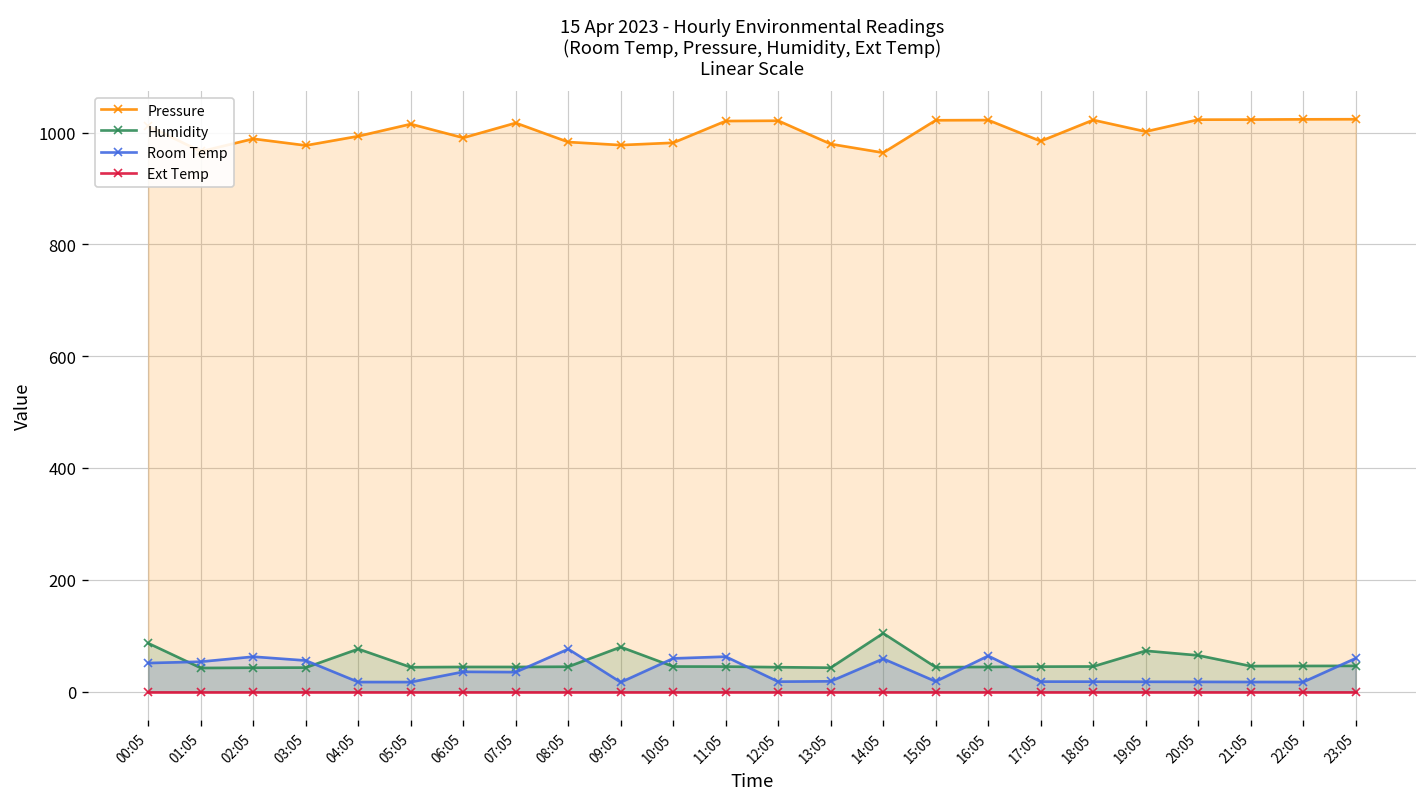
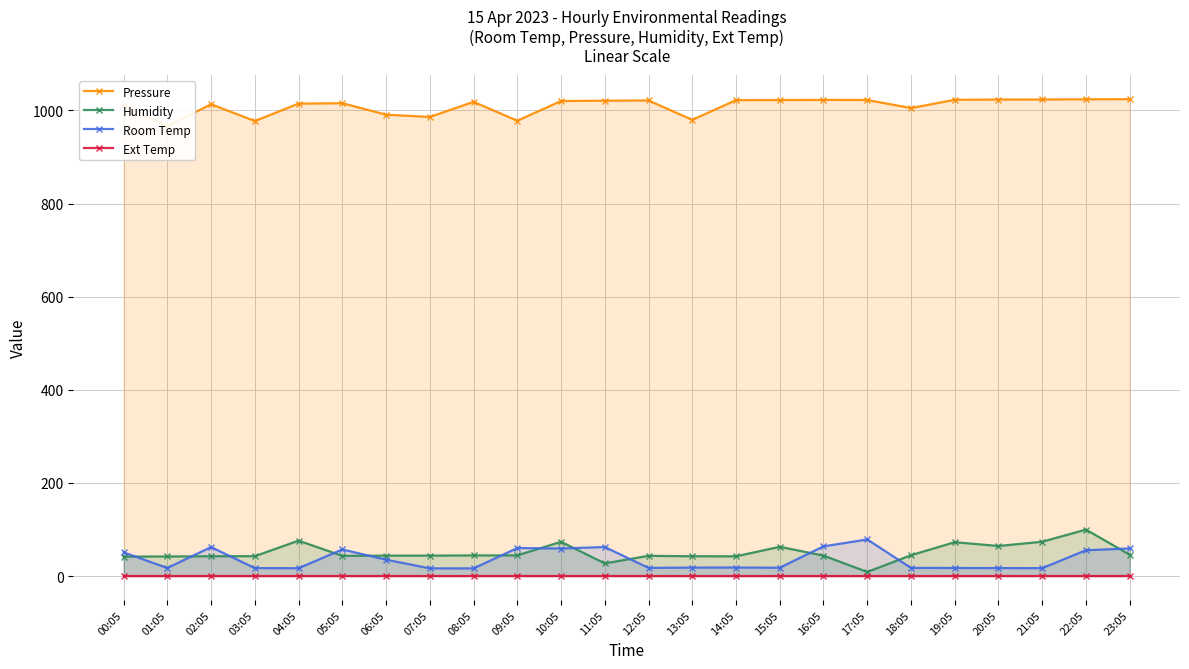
  {
    "Pressure": {
-     "02:05": 990,
+     "02:05": 1010,
      "03:05": 980,
-     "04:05": 990,
+     "04:05": 1010,
      "05:05": 1020,
      "06:05": 990,
-     "07:05": 1020,
-     "08:05": 980,
+     "07:05": 990,
+     "08:05": 1020,
      "09:05": 980,
-     "10:05": 980,
+     "10:05": 1020,
      "11:05": 1020,
      "12:05": 1020,
      "13:05": 980,
-     "14:05": 960,
+     "14:05": 1020,
      "15:05": 1020,
      "16:05": 1020,
-     "17:05": 980,
-     "18:05": 1020,
-     "19:05": 1000,
+     "17:05": 1020,
+     "18:05": 1010,
+     "19:05": 1020,
      "20:05": 1020,
      "21:05": 1020,
      "22:05": 1020,
      "23:05": 1020
    },
    "Humidity": {
-     "00:05": 90,
+     "00:05": 40,
      "01:05": 40,
      "02:05": 40,
      "03:05": 40,
      "04:05": 80,
      "05:05": 40,
      "06:05": 40,
      "07:05": 40,
      "08:05": 40,
-     "09:05": 80,
-     "10:05": 40,
-     "11:05": 40,
+     "09:05": 40,
+     "10:05": 70,
+     "11:05": 30,
      "12:05": 40,
      "13:05": 40,
-     "14:05": 100,
-     "15:05": 40,
+     "14:05": 40,
+     "15:05": 60,
      "16:05": 40,
-     "17:05": 40,
+     "17:05": 10,
      "18:05": 40,
      "19:05": 70,
      "20:05": 60,
-     "21:05": 50,
-     "22:05": 50,
+     "21:05": 70,
+     "22:05": 100,
      "23:05": 50
    },
    "Room Temp": {
      "00:05": 50,
-     "01:05": 50,
+     "01:05": 20,
      "02:05": 60,
-     "03:05": 60,
+     "03:05": 20,
      "04:05": 20,
-     "05:05": 20,
+     "05:05": 60,
      "06:05": 40,
-     "07:05": 30,
-     "08:05": 80,
-     "09:05": 20,
+     "07:05": 20,
+     "08:05": 20,
+     "09:05": 60,
      "10:05": 60,
      "11:05": 60,
      "12:05": 20,
      "13:05": 20,
-     "14:05": 60,
+     "14:05": 20,
      "15:05": 20,
      "16:05": 60,
-     "17:05": 20,
+     "17:05": 80,
      "18:05": 20,
      "19:05": 20,
      "20:05": 20,
      "21:05": 20,
-     "22:05": 20,
+     "22:05": 60,
      "23:05": 60
    },
    "Ext Temp": {
      "00:05": 0,
      "01:05": 0,
      "02:05": 0,
      "03:05": 0,
      "04:05": 0,
      "05:05": 0,
      "06:05": 0,
      "07:05": 0,
      "08:05": 0,
      "09:05": 0,
      "10:05": 0,
      "11:05": 0,
      "12:05": 0,
      "13:05": 0,
      "14:05": 0,
      "15:05": 0,
      "16:05": 0,
      "17:05": 0,
      "18:05": 0,
      "19:05": 0,
      "20:05": 0,
      "21:05": 0,
      "22:05": 0,
      "23:05": 0
    }
  }
